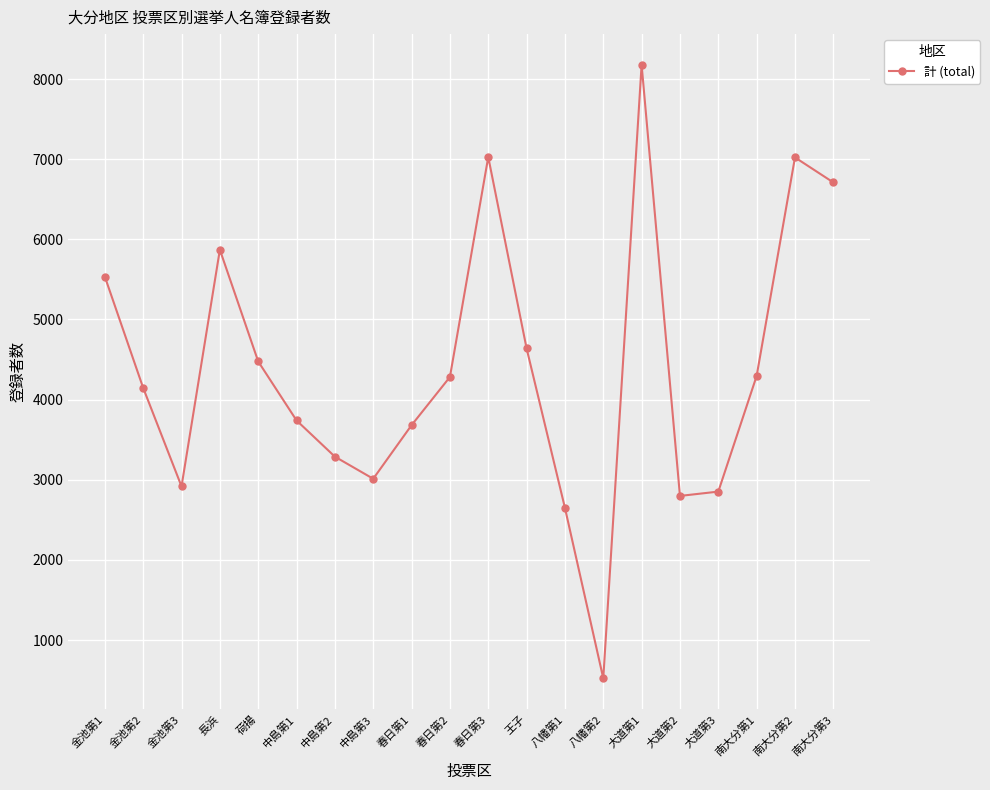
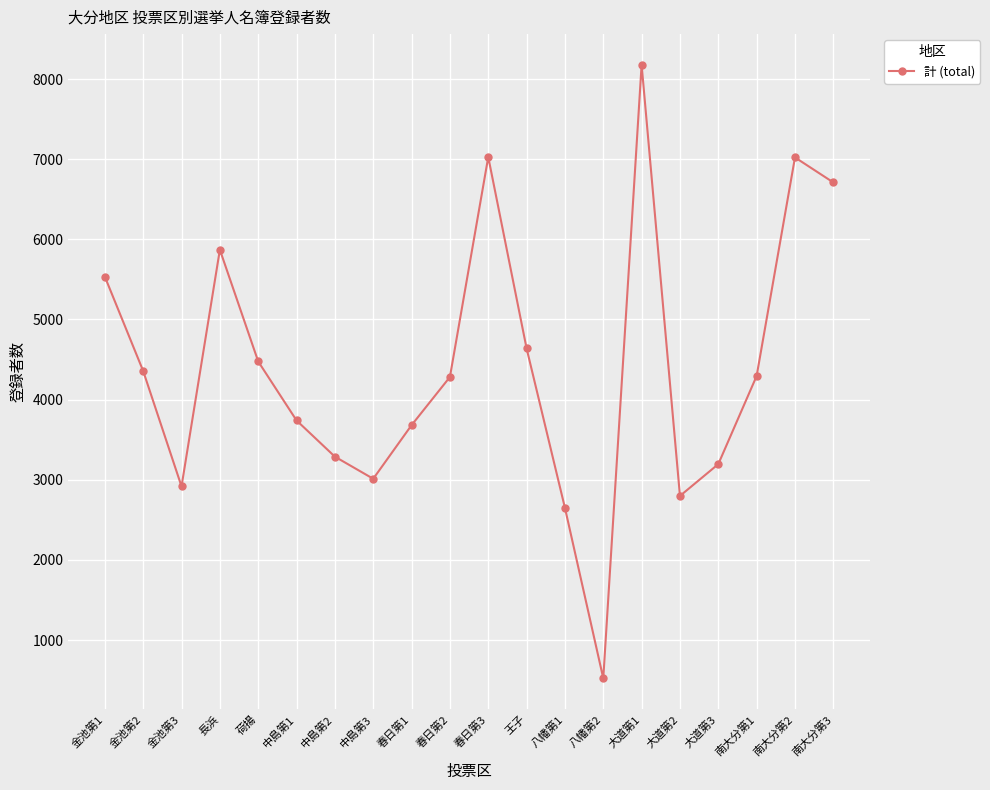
  {
    "金池第1": 5500,
-   "金池第2": 4100,
+   "金池第2": 4400,
    "金池第3": 2900,
    "長浜": 5900,
    "荷揚": 4500,
    "中島第1": 3700,
    "中島第2": 3300,
    "中島第3": 3000,
    "春日第1": 3700,
    "春日第2": 4300,
    "春日第3": 7000,
    "王子": 4600,
    "八幡第1": 2600,
    "八幡第2": 500,
    "大道第1": 8200,
    "大道第2": 2800,
-   "大道第3": 2900,
+   "大道第3": 3200,
    "南大分第1": 4300,
    "南大分第2": 7000,
    "南大分第3": 6700
  }
